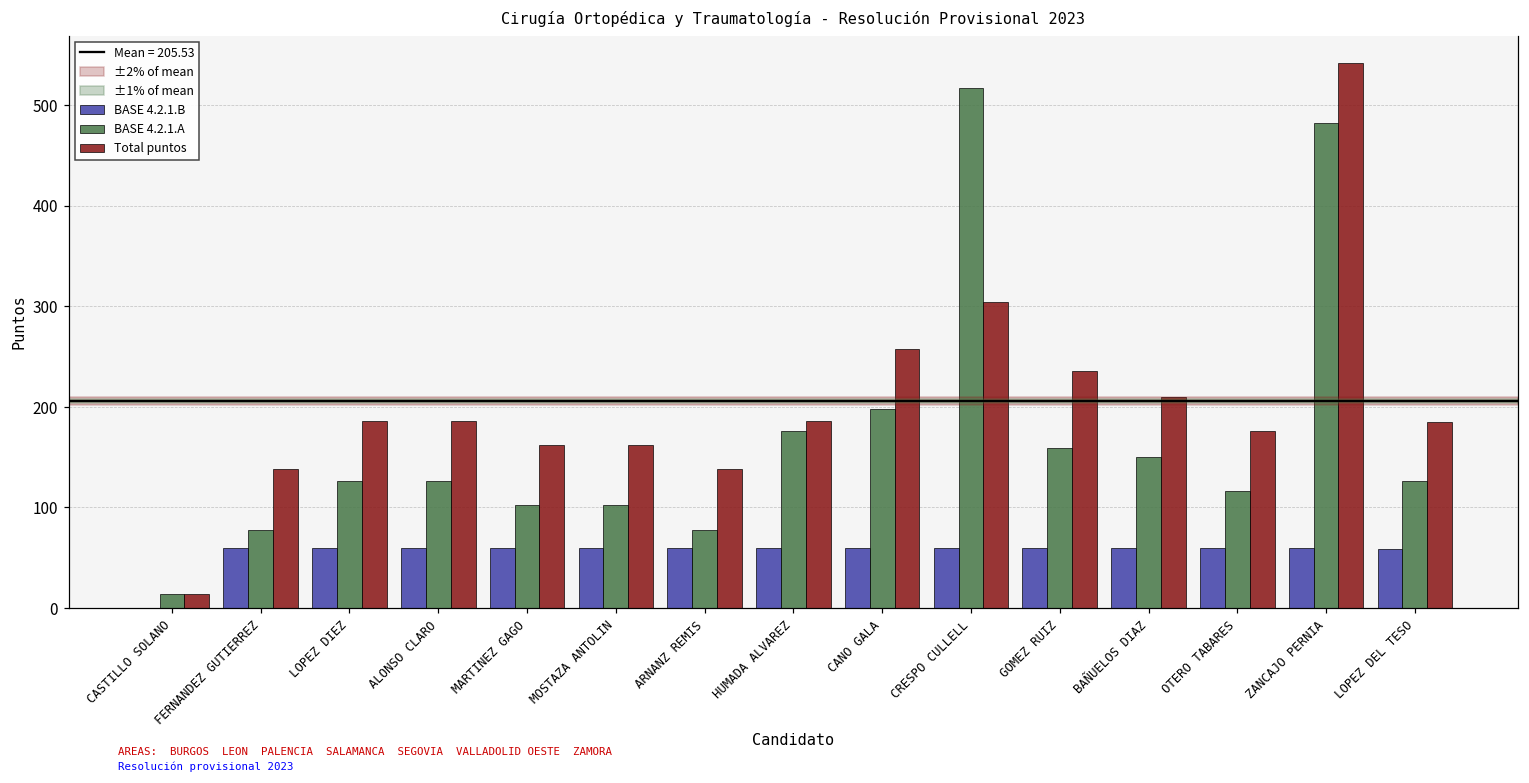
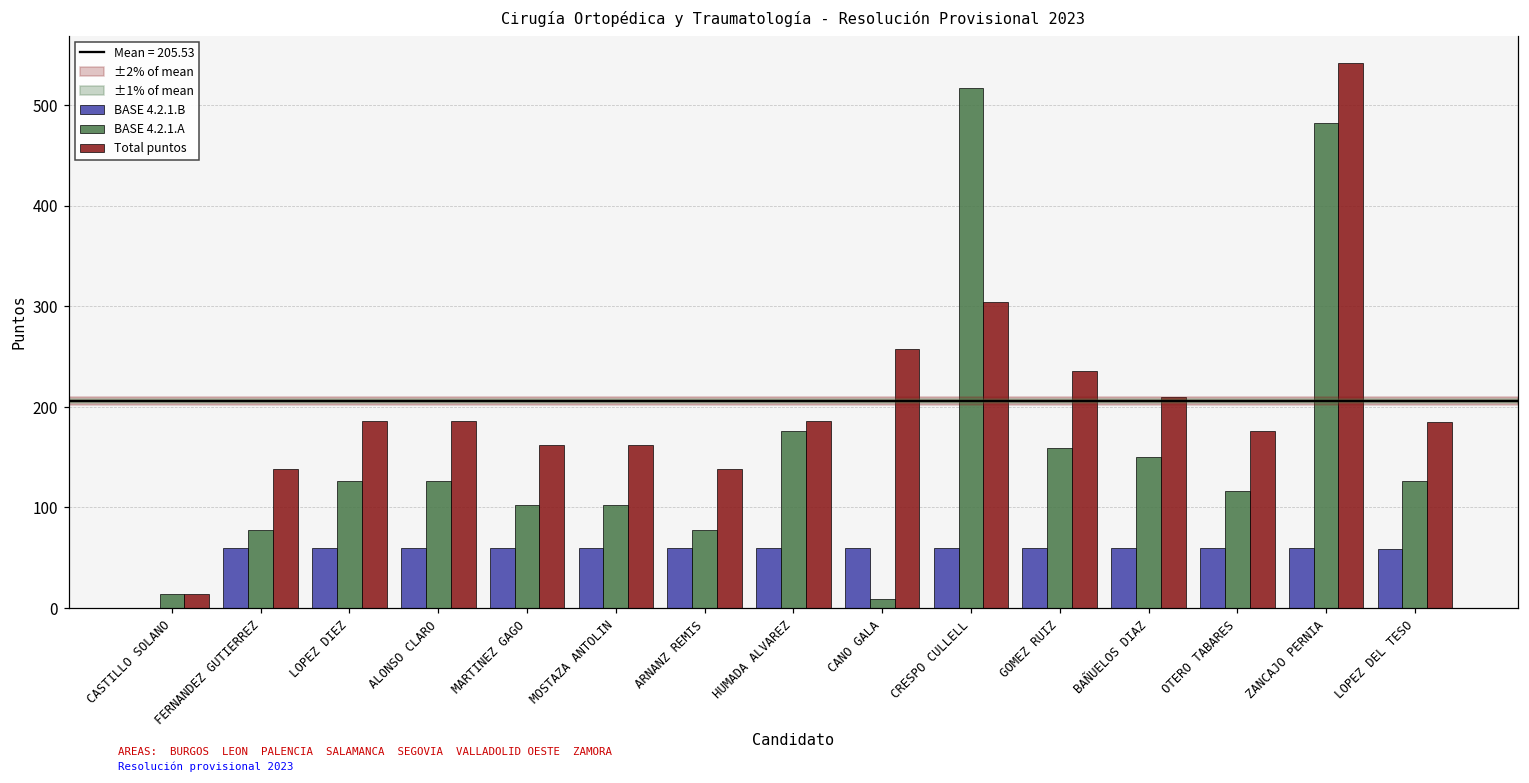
  {
    "BASE 4.2.1.B": {
      "CASTILLO SOLANO": 0,
      "FERNANDEZ GUTIERREZ": 60,
      "LOPEZ DIEZ": 60,
      "ALONSO CLARO": 60,
      "MARTINEZ GAGO": 60,
      "MOSTAZA ANTOLIN": 60,
      "ARNANZ REMIS": 60,
      "HUMADA ALVAREZ": 60,
      "CANO GALA": 60,
      "CRESPO CULLELL": 60,
      "GOMEZ RUIZ": 60,
      "BAÑUELOS DIAZ": 60,
      "OTERO TABARES": 60,
      "ZANCAJO PERNIA": 60,
      "LOPEZ DEL TESO": 60
    },
    "BASE 4.2.1.A": {
      "CASTILLO SOLANO": 10,
      "FERNANDEZ GUTIERREZ": 80,
      "LOPEZ DIEZ": 130,
      "ALONSO CLARO": 130,
      "MARTINEZ GAGO": 100,
      "MOSTAZA ANTOLIN": 100,
      "ARNANZ REMIS": 80,
      "HUMADA ALVAREZ": 180,
-     "CANO GALA": 200,
+     "CANO GALA": 10,
      "CRESPO CULLELL": 520,
      "GOMEZ RUIZ": 160,
      "BAÑUELOS DIAZ": 150,
      "OTERO TABARES": 120,
      "ZANCAJO PERNIA": 480,
      "LOPEZ DEL TESO": 130
    },
    "Total puntos": {
      "CASTILLO SOLANO": 10,
      "FERNANDEZ GUTIERREZ": 140,
      "LOPEZ DIEZ": 190,
      "ALONSO CLARO": 190,
      "MARTINEZ GAGO": 160,
      "MOSTAZA ANTOLIN": 160,
      "ARNANZ REMIS": 140,
      "HUMADA ALVAREZ": 190,
      "CANO GALA": 260,
      "CRESPO CULLELL": 300,
      "GOMEZ RUIZ": 240,
      "BAÑUELOS DIAZ": 210,
      "OTERO TABARES": 180,
      "ZANCAJO PERNIA": 540,
      "LOPEZ DEL TESO": 190
    }
  }
